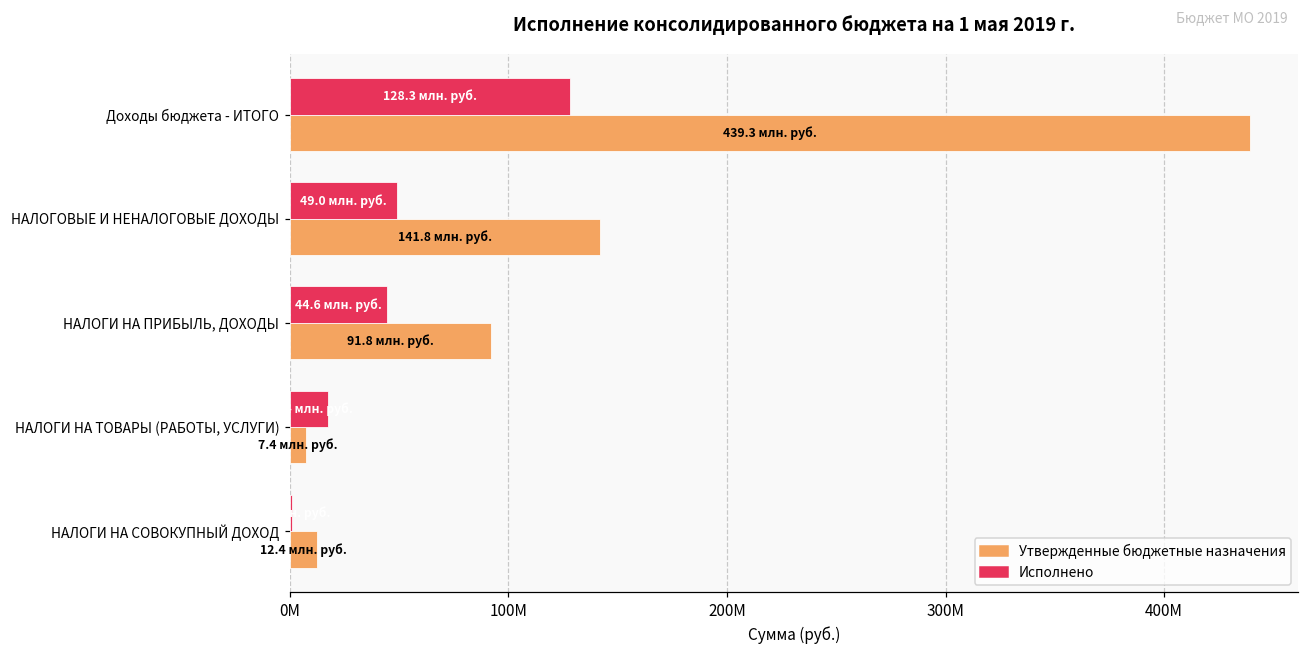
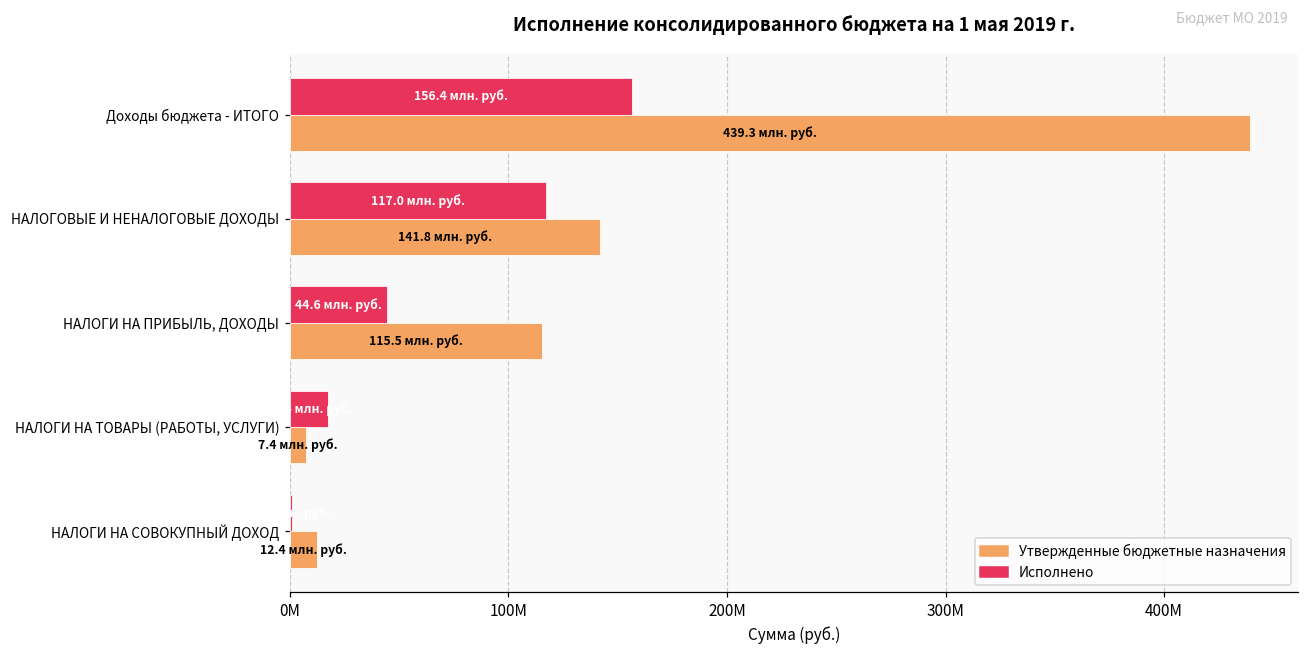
  {
    "Утвержденные бюджетные назначения": {
-     "НАЛОГИ НА ПРИБЫЛЬ, ДОХОДЫ": 91.8
+     "НАЛОГИ НА ПРИБЫЛЬ, ДОХОДЫ": 115.5
    },
    "Исполнено": {
-     "Доходы бюджета - ИТОГО": 128.3,
-     "НАЛОГОВЫЕ И НЕНАЛОГОВЫЕ ДОХОДЫ": 49.0
+     "Доходы бюджета - ИТОГО": 156.4,
+     "НАЛОГОВЫЕ И НЕНАЛОГОВЫЕ ДОХОДЫ": 117.0
    }
  }
